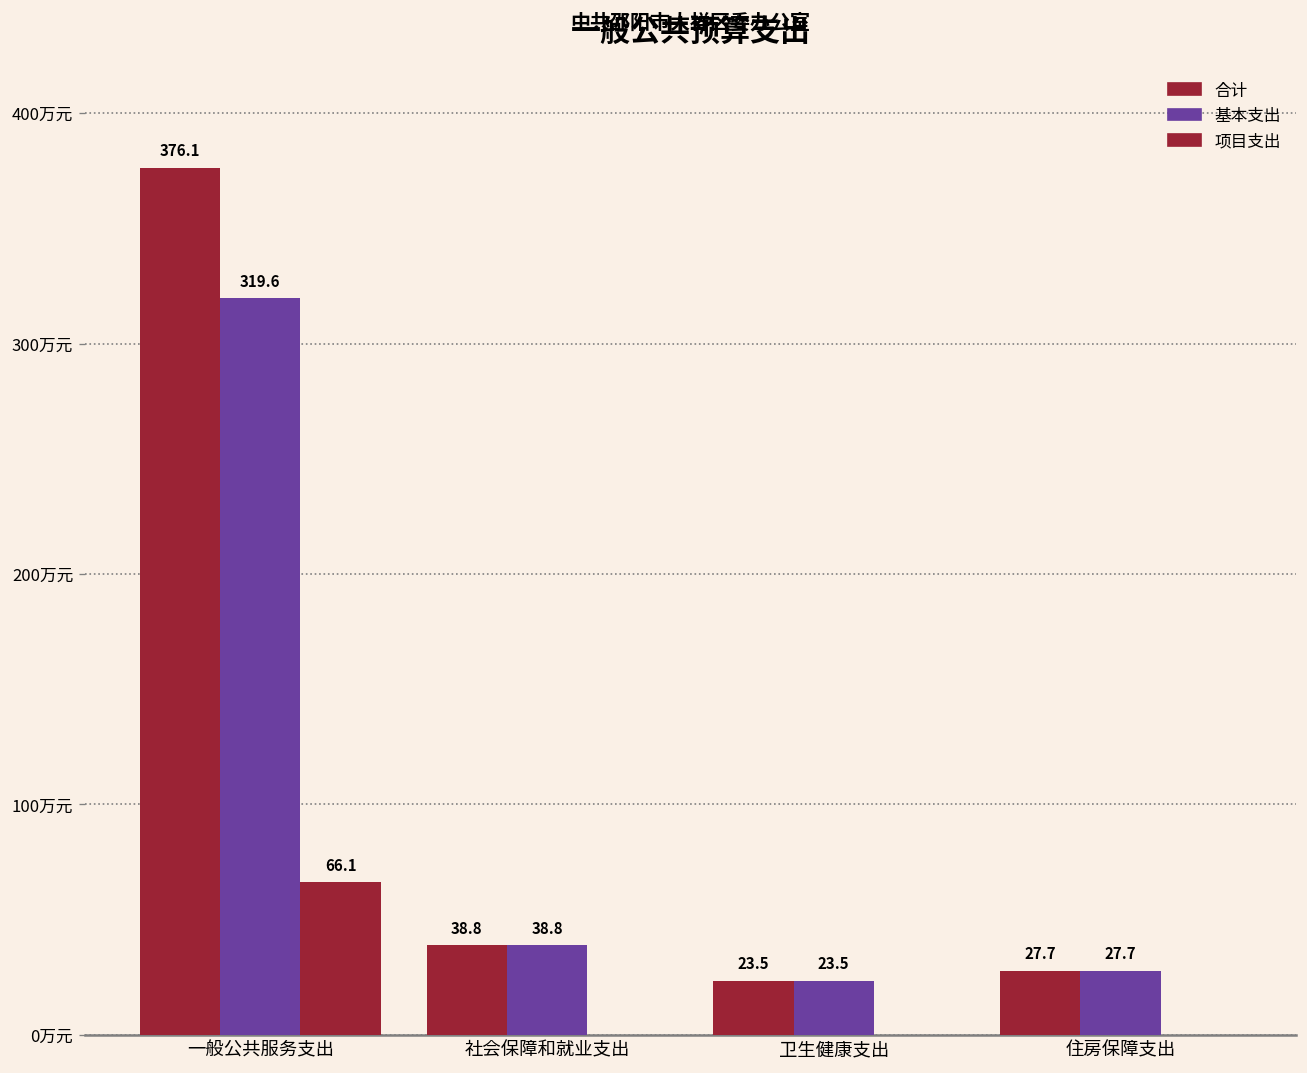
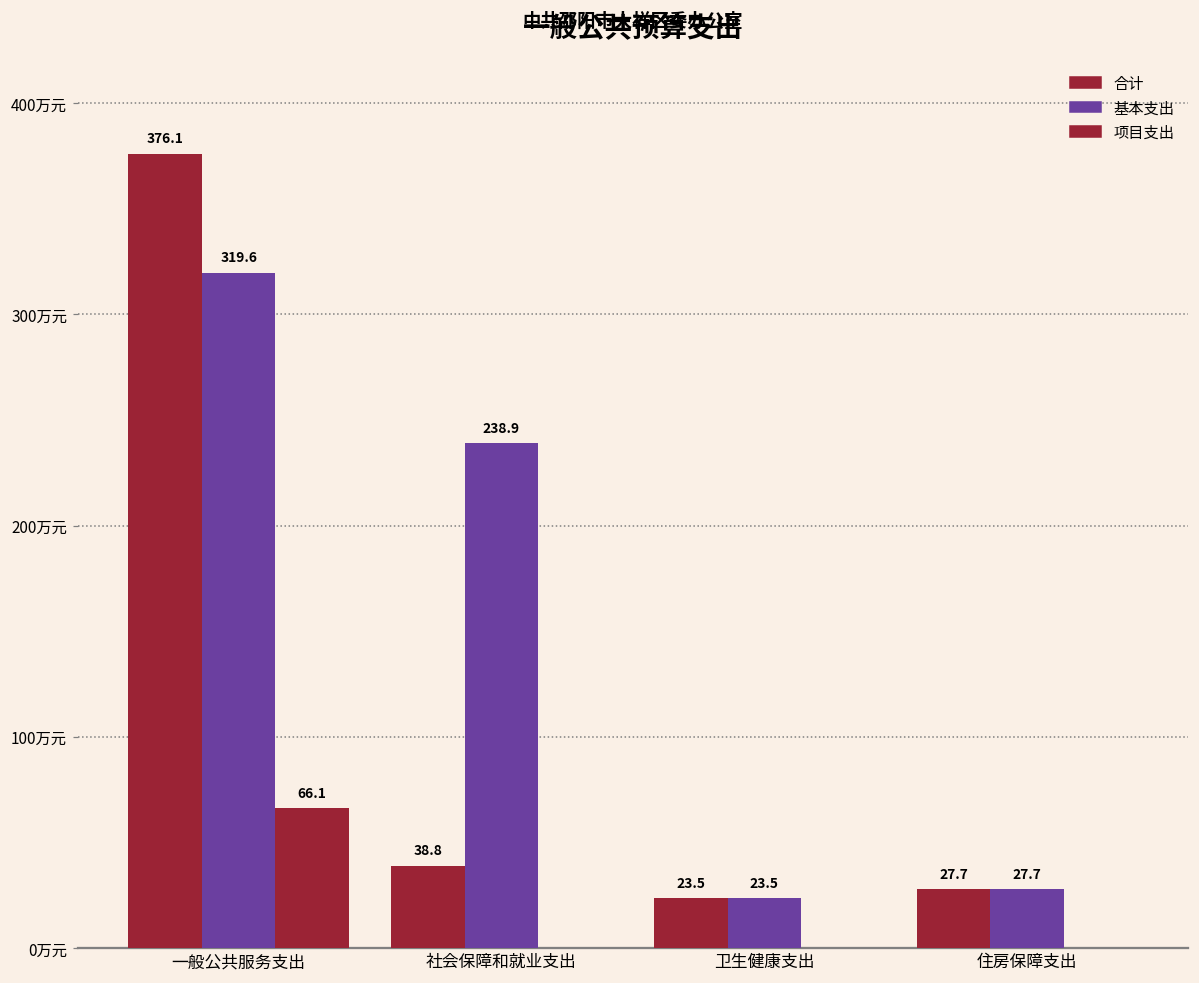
  {
    "基本支出": {
      "一般公共服务支出": 319.6,
-     "社会保障和就业支出": 38.8,
+     "社会保障和就业支出": 238.9,
      "卫生健康支出": 23.5,
      "住房保障支出": 27.7
    }
  }
